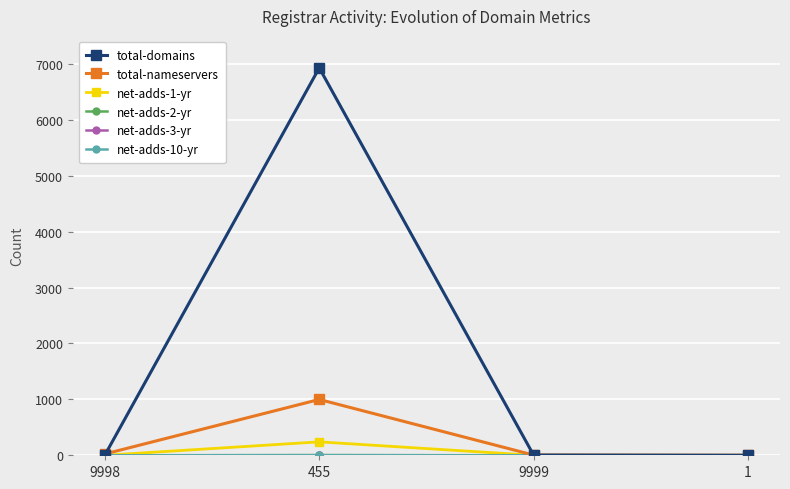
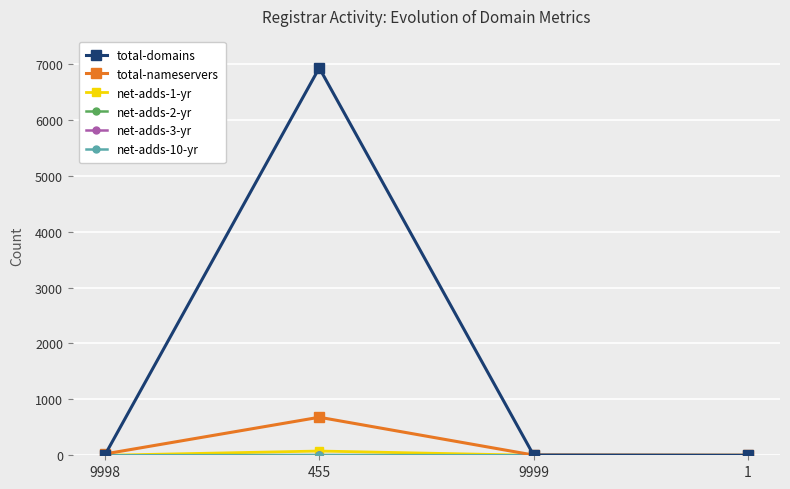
  {
    "total-domains": {
      "455": 6900
    },
    "total-nameservers": {
-     "455": 1000
+     "455": 700
    },
    "net-adds-1-yr": {
-     "455": 200
+     "455": 100
    },
    "net-adds-10-yr": {
      "455": 0
    }
  }
